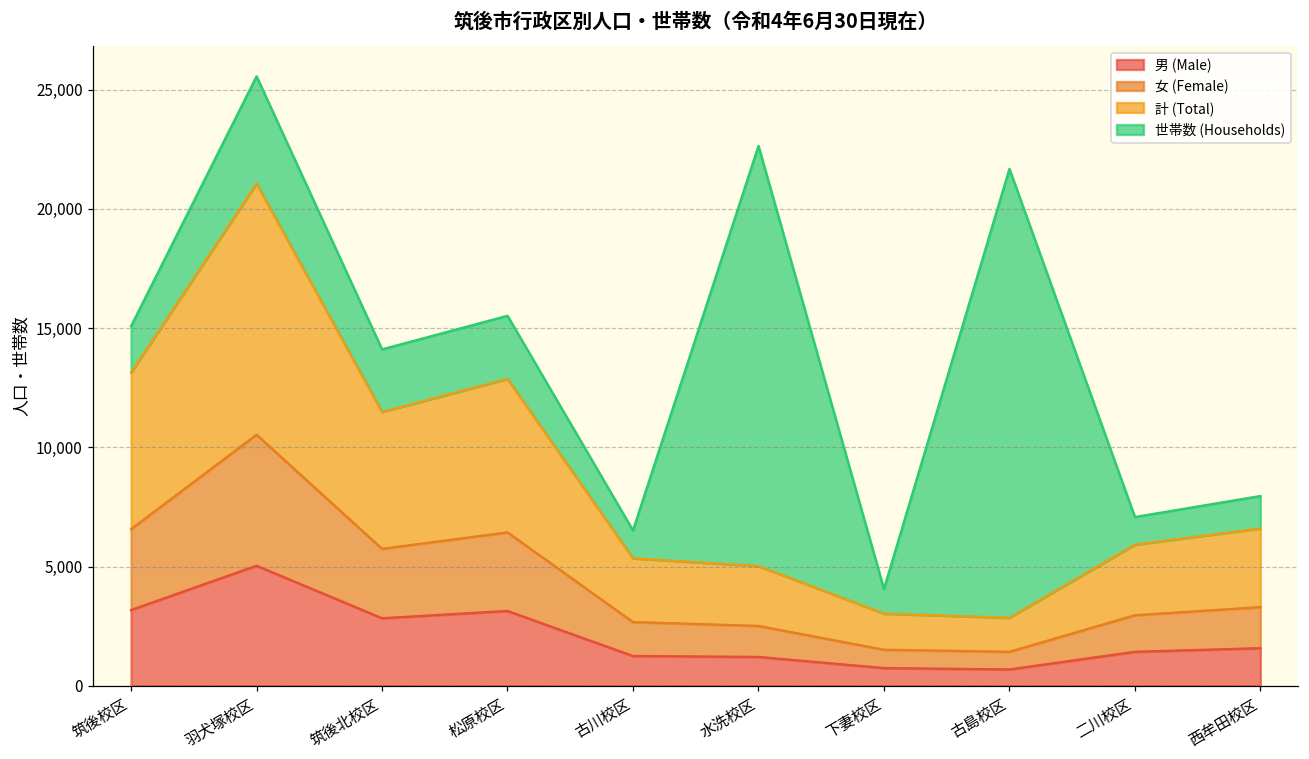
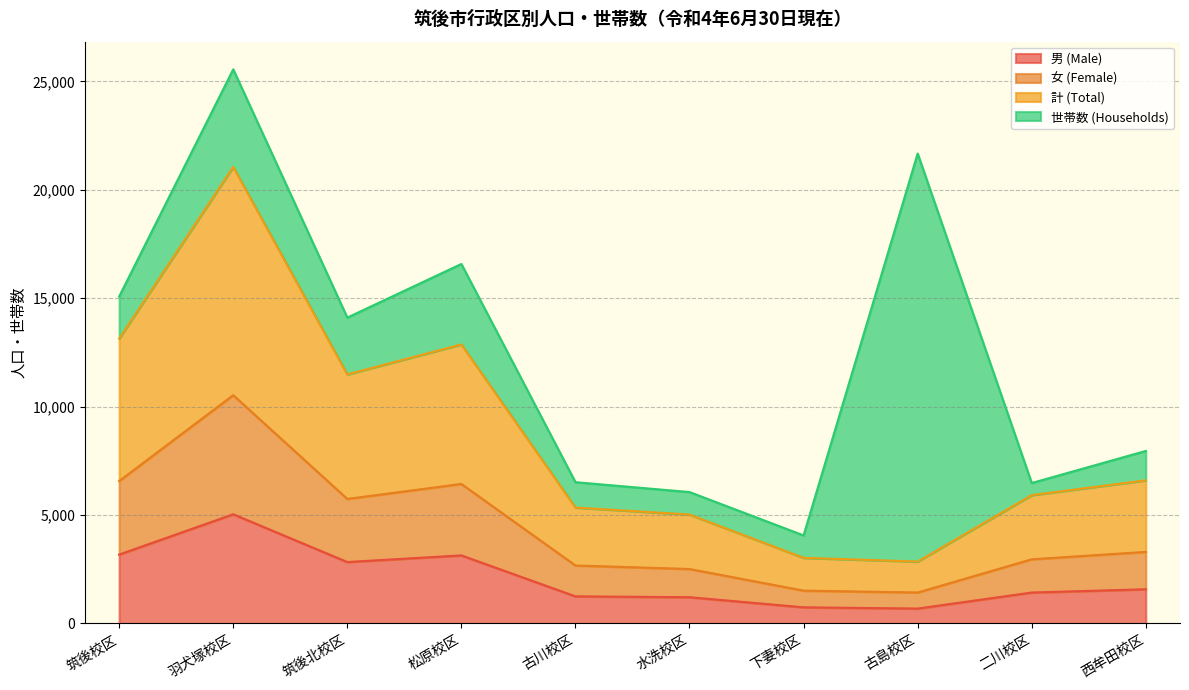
  {
    "世帯数 (Households)": {
      "筑後校区": "1,900",
      "羽犬塚校区": "4,500",
      "筑後北校区": "2,600",
-     "松原校区": "2,600",
+     "松原校区": "3,700",
      "古川校区": "1,200",
-     "水洗校区": "17,600",
+     "水洗校区": "1,000",
      "下妻校区": "1,000",
      "古島校区": "18,800",
-     "二川校区": "1,200",
+     "二川校区": "600",
      "西牟田校区": "1,400"
    }
  }
